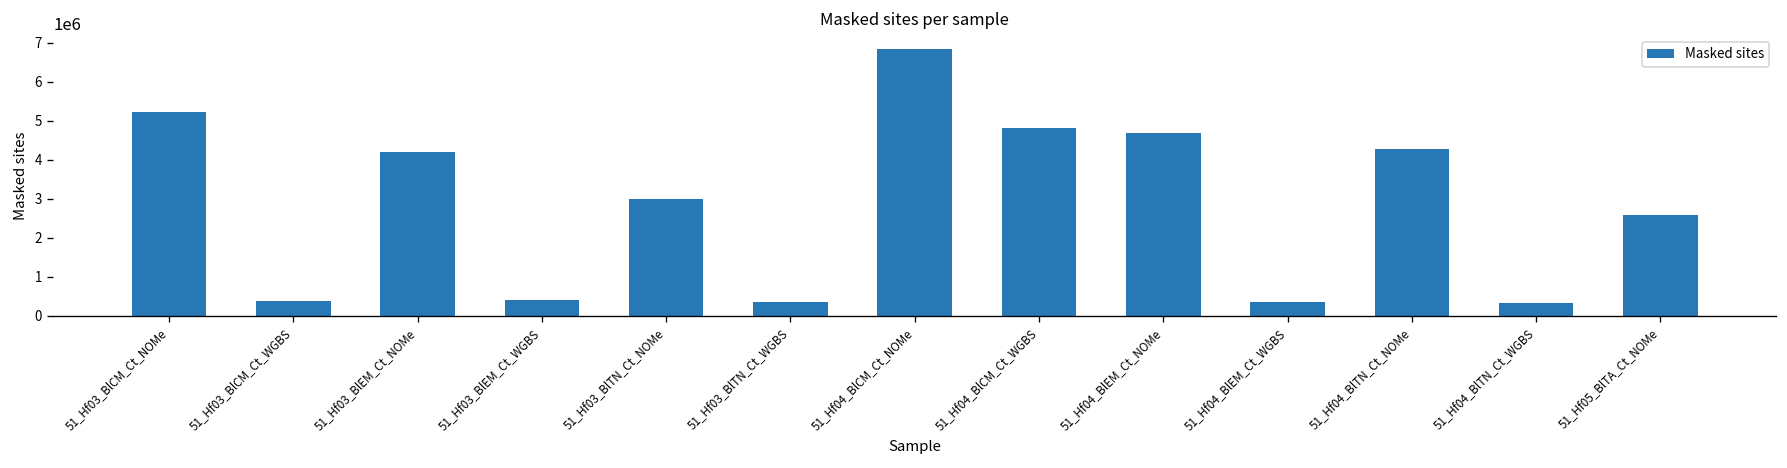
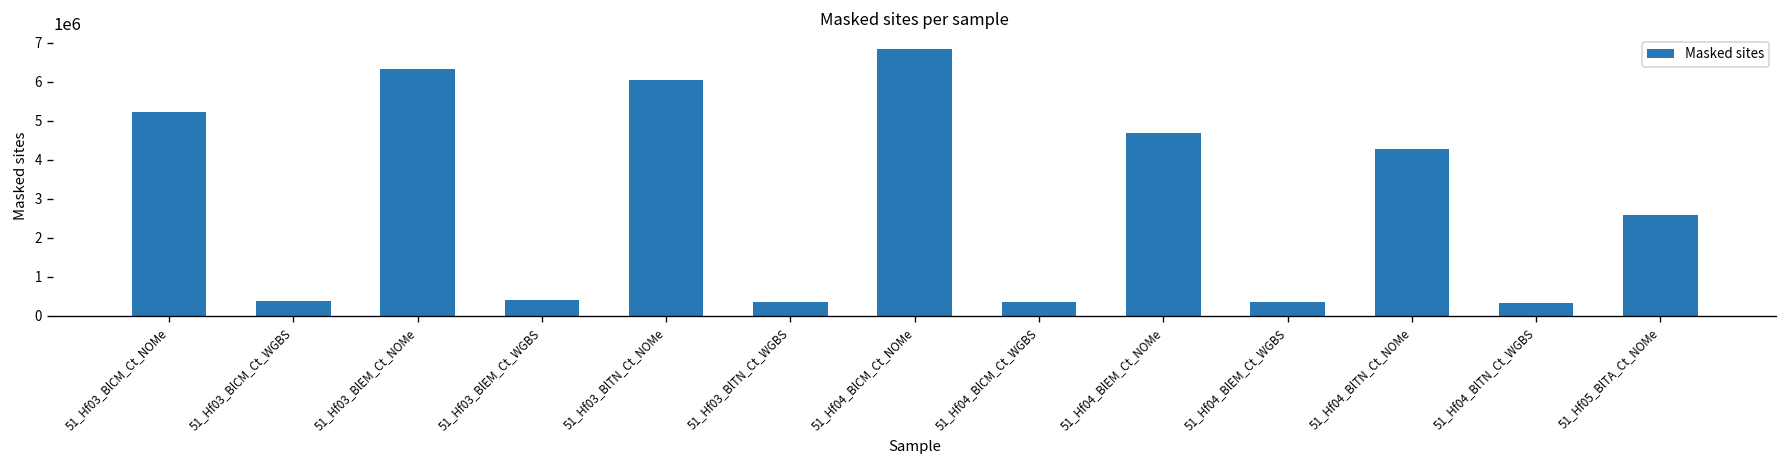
  {
    "51_Hf03_BlCM_Ct_NOMe": 5200000,
    "51_Hf03_BlCM_Ct_WGBS": 400000,
-   "51_Hf03_BlEM_Ct_NOMe": 4200000,
+   "51_Hf03_BlEM_Ct_NOMe": 6300000,
    "51_Hf03_BlEM_Ct_WGBS": 400000,
-   "51_Hf03_BlTN_Ct_NOMe": 3000000,
+   "51_Hf03_BlTN_Ct_NOMe": 6000000,
    "51_Hf03_BlTN_Ct_WGBS": 400000,
    "51_Hf04_BlCM_Ct_NOMe": 6800000,
-   "51_Hf04_BlCM_Ct_WGBS": 4800000,
+   "51_Hf04_BlCM_Ct_WGBS": 300000,
    "51_Hf04_BlEM_Ct_NOMe": 4700000,
    "51_Hf04_BlEM_Ct_WGBS": 400000,
    "51_Hf04_BlTN_Ct_NOMe": 4300000,
    "51_Hf04_BlTN_Ct_WGBS": 300000,
    "51_Hf05_BlTA_Ct_NOMe": 2600000
  }
